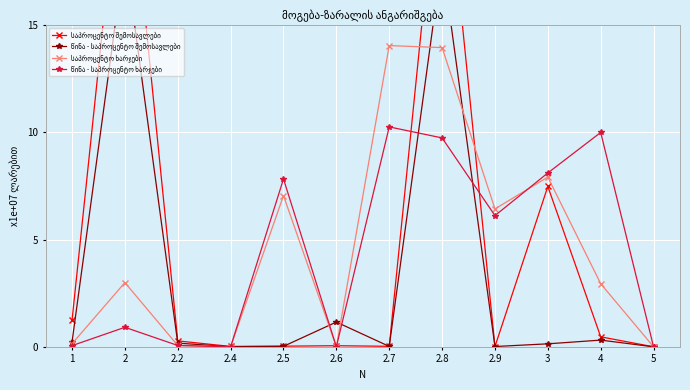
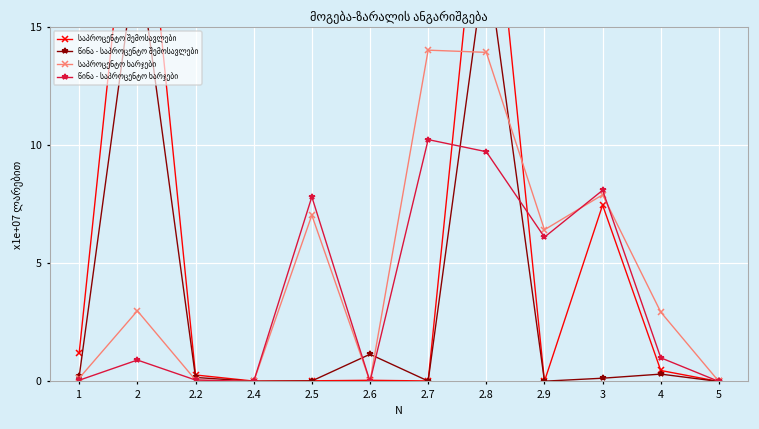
  {
    "საპროცენტო შემოსავლები": {
      "1": 1.2,
      "3": 7.5,
      "4": 0.5
    },
    "წინა - საპროცენტო შემოსავლები": {
      "2.6": 1.2,
      "3": 0.1,
      "4": 0.3
    },
    "საპროცენტო ხარჯები": {
      "2": 3.0,
      "2.5": 7.0,
      "2.7": 14.0,
      "2.8": 13.9,
      "2.9": 6.4,
      "3": 7.9,
      "4": 2.9
    },
    "წინა - საპროცენტო ხარჯები": {
      "2": 0.9,
      "2.5": 7.8,
      "2.7": 10.2,
      "2.8": 9.7,
      "2.9": 6.1,
      "3": 8.1,
-     "4": 10.0
+     "4": 1.0
    }
  }
